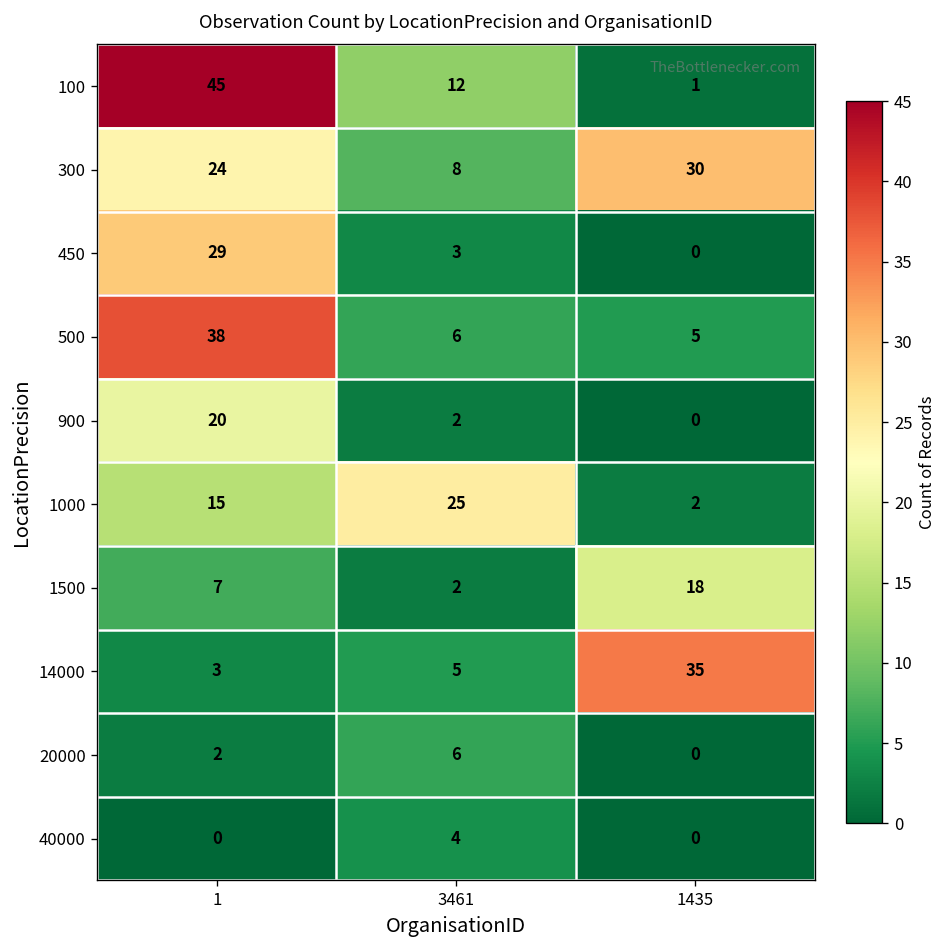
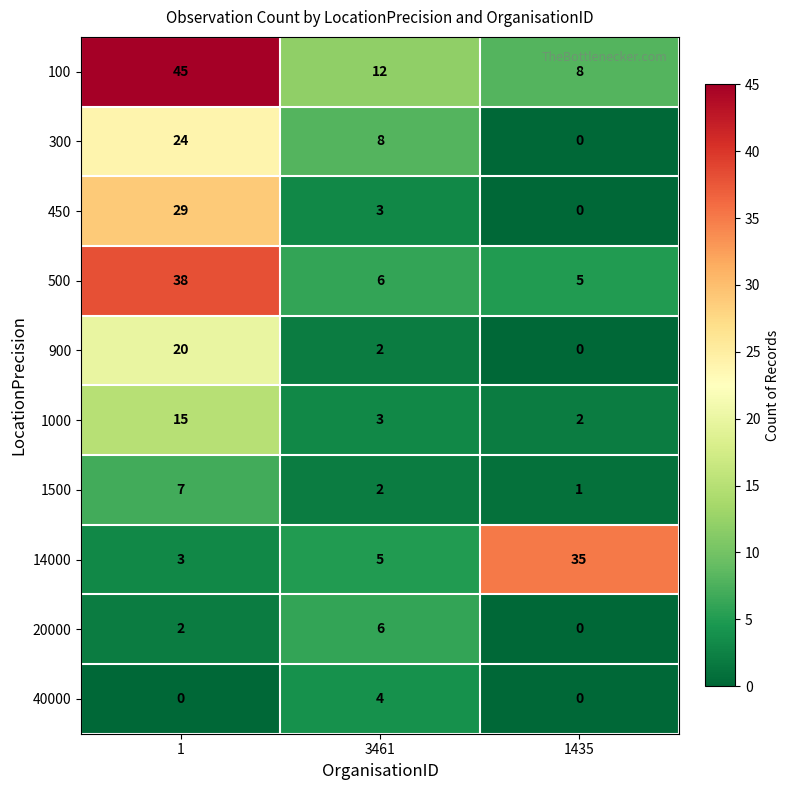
  {
    "100": {
      "1": 45,
      "3461": 12,
-     "1435": 1
+     "1435": 8
    },
    "300": {
      "1": 24,
      "3461": 8,
-     "1435": 30
+     "1435": 0
    },
    "450": {
      "1": 29,
      "3461": 3,
      "1435": 0
    },
    "500": {
      "1": 38,
      "3461": 6,
      "1435": 5
    },
    "900": {
      "1": 20,
      "3461": 2,
      "1435": 0
    },
    "1000": {
      "1": 15,
-     "3461": 25,
+     "3461": 3,
      "1435": 2
    },
    "1500": {
      "1": 7,
      "3461": 2,
-     "1435": 18
+     "1435": 1
    },
    "14000": {
      "1": 3,
      "3461": 5,
      "1435": 35
    },
    "20000": {
      "1": 2,
      "3461": 6,
      "1435": 0
    },
    "40000": {
      "1": 0,
      "3461": 4,
      "1435": 0
    }
  }
